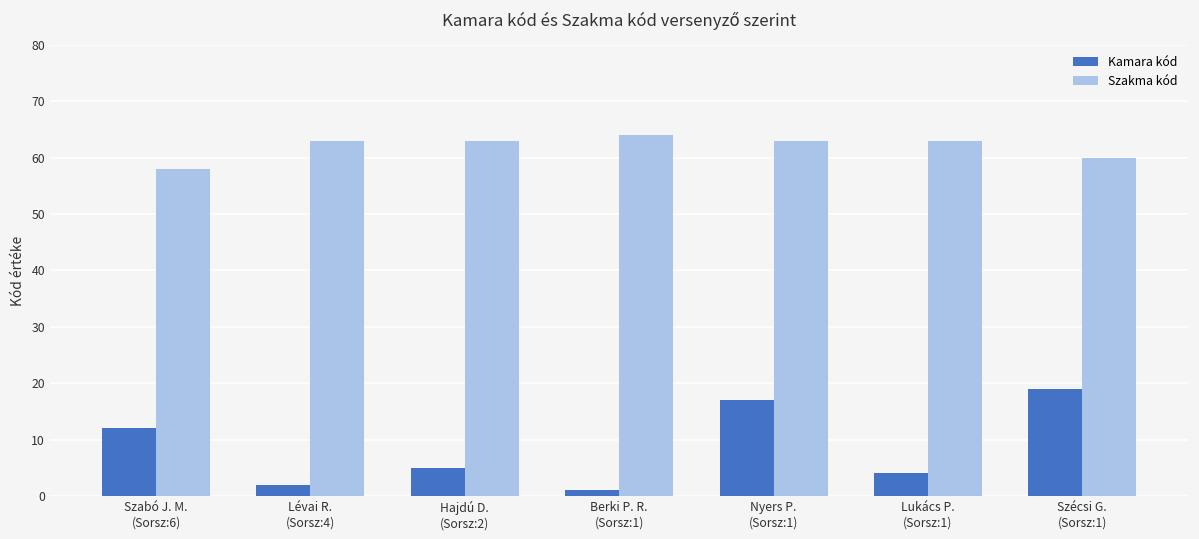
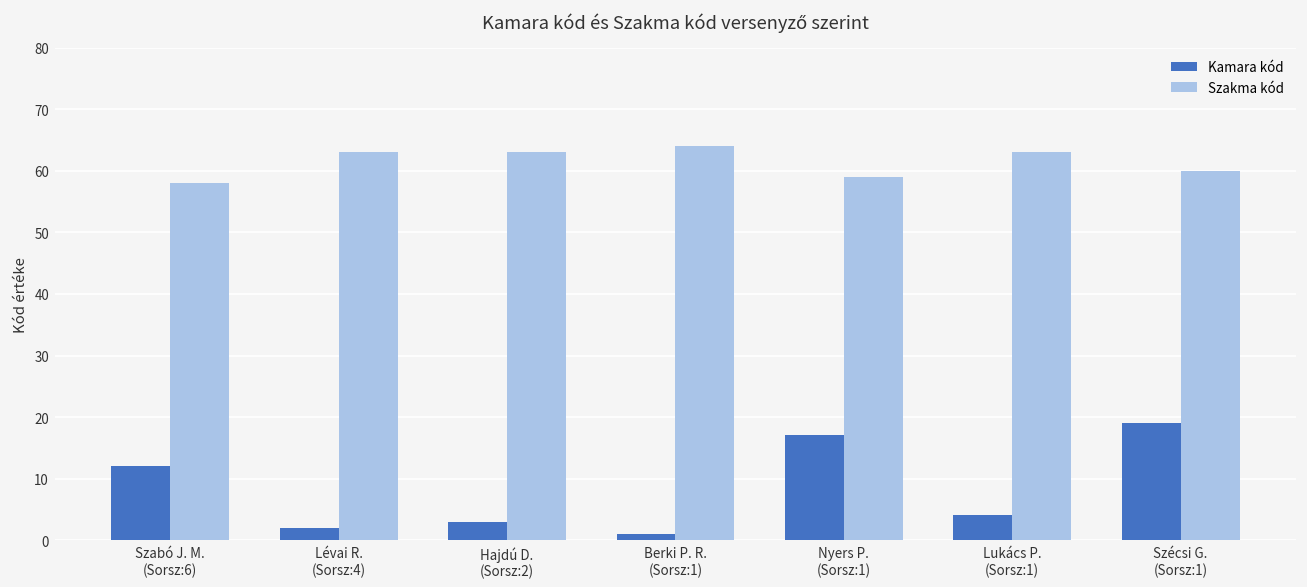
  {
    "Kamara kód": {
      "Szabó J. M. (Sorsz:6)": 12,
      "Lévai R. (Sorsz:4)": 2,
-     "Hajdú D. (Sorsz:2)": 5,
+     "Hajdú D. (Sorsz:2)": 3,
      "Berki P. R. (Sorsz:1)": 1,
      "Nyers P. (Sorsz:1)": 17,
      "Lukács P. (Sorsz:1)": 4,
      "Szécsi G. (Sorsz:1)": 19
    },
    "Szakma kód": {
      "Szabó J. M. (Sorsz:6)": 58,
      "Lévai R. (Sorsz:4)": 63,
      "Hajdú D. (Sorsz:2)": 63,
      "Berki P. R. (Sorsz:1)": 64,
-     "Nyers P. (Sorsz:1)": 63,
+     "Nyers P. (Sorsz:1)": 59,
      "Lukács P. (Sorsz:1)": 63,
      "Szécsi G. (Sorsz:1)": 60
    }
  }
